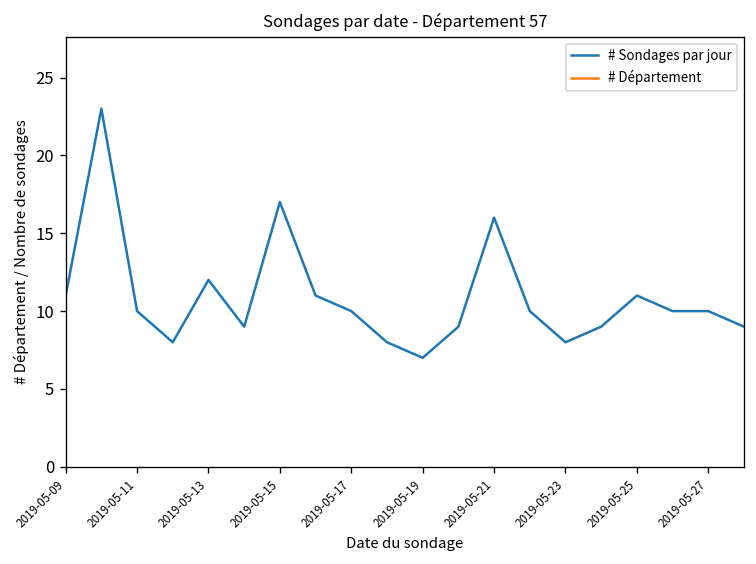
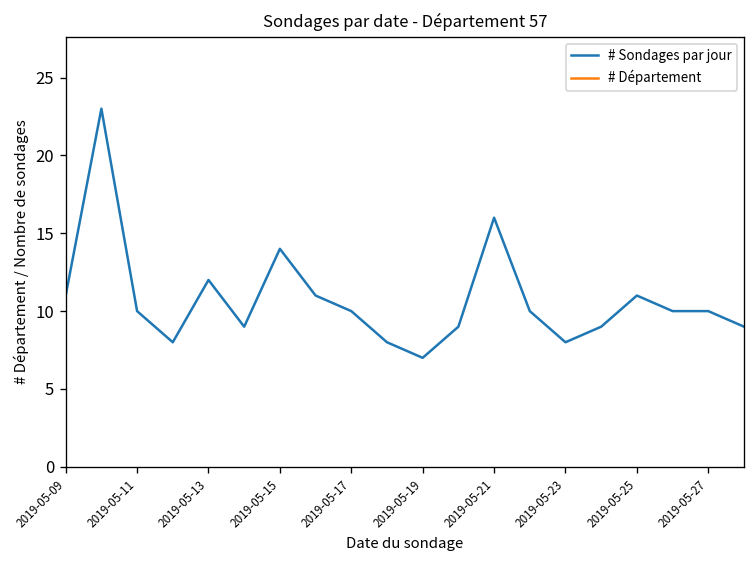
  {
    "# Sondages par jour": {
      "2019-05-13": 12,
-     "2019-05-15": 17,
+     "2019-05-15": 14,
      "2019-05-17": 10,
      "2019-05-19": 7,
      "2019-05-21": 16,
      "2019-05-23": 8,
      "2019-05-25": 11,
      "2019-05-27": 10
    }
  }
